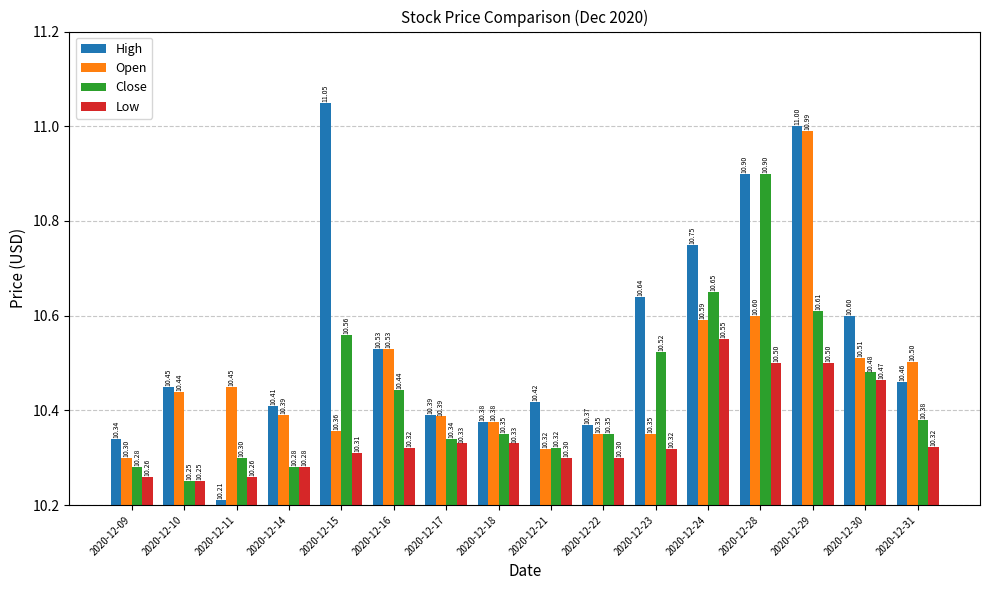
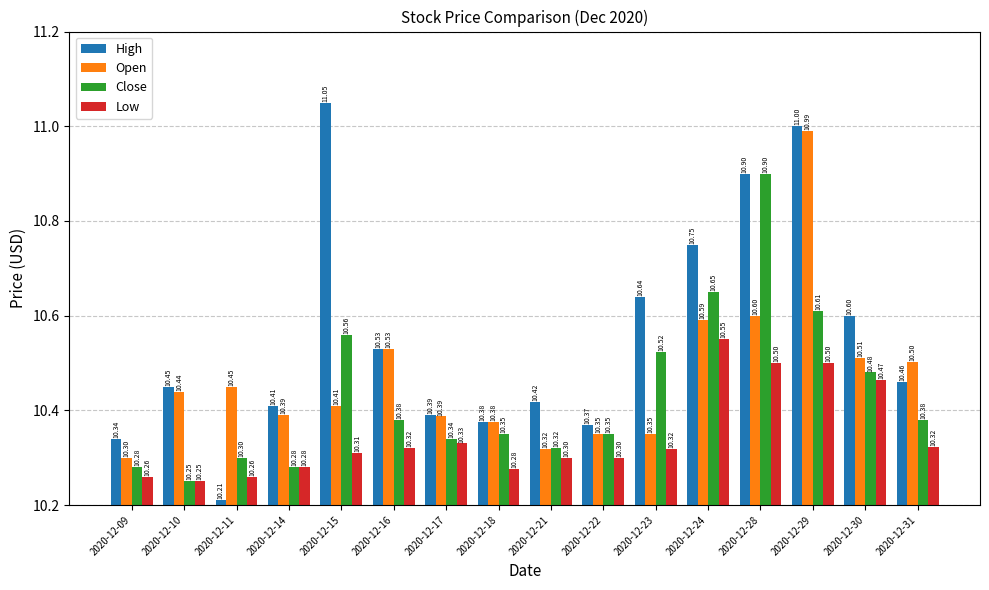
  {
    "High": {
      "2020-12-09": 10.34,
      "2020-12-10": 10.45,
      "2020-12-11": 10.21,
      "2020-12-14": 10.41,
      "2020-12-15": 11.05,
      "2020-12-16": 10.53,
      "2020-12-17": 10.39,
      "2020-12-18": 10.38,
      "2020-12-21": 10.42,
      "2020-12-22": 10.37,
      "2020-12-23": 10.64,
      "2020-12-24": 10.75,
      "2020-12-28": 10.90,
      "2020-12-29": 11.00,
      "2020-12-30": 10.60,
      "2020-12-31": 10.46
    },
    "Open": {
      "2020-12-09": 10.30,
      "2020-12-10": 10.44,
      "2020-12-11": 10.45,
      "2020-12-14": 10.39,
-     "2020-12-15": 10.36,
+     "2020-12-15": 10.41,
      "2020-12-16": 10.53,
      "2020-12-17": 10.39,
      "2020-12-18": 10.38,
      "2020-12-21": 10.32,
      "2020-12-22": 10.35,
      "2020-12-23": 10.35,
      "2020-12-24": 10.59,
      "2020-12-28": 10.60,
      "2020-12-29": 10.99,
      "2020-12-30": 10.51,
      "2020-12-31": 10.50
    },
    "Close": {
      "2020-12-09": 10.28,
      "2020-12-10": 10.25,
      "2020-12-11": 10.30,
      "2020-12-14": 10.28,
      "2020-12-15": 10.56,
-     "2020-12-16": 10.44,
+     "2020-12-16": 10.38,
      "2020-12-17": 10.34,
      "2020-12-18": 10.35,
      "2020-12-21": 10.32,
      "2020-12-22": 10.35,
      "2020-12-23": 10.52,
      "2020-12-24": 10.65,
      "2020-12-28": 10.90,
      "2020-12-29": 10.61,
      "2020-12-30": 10.48,
      "2020-12-31": 10.38
    },
    "Low": {
      "2020-12-09": 10.26,
      "2020-12-10": 10.25,
      "2020-12-11": 10.26,
      "2020-12-14": 10.28,
      "2020-12-15": 10.31,
      "2020-12-16": 10.32,
      "2020-12-17": 10.33,
-     "2020-12-18": 10.33,
+     "2020-12-18": 10.28,
      "2020-12-21": 10.30,
      "2020-12-22": 10.30,
      "2020-12-23": 10.32,
      "2020-12-24": 10.55,
      "2020-12-28": 10.50,
      "2020-12-29": 10.50,
      "2020-12-30": 10.47,
      "2020-12-31": 10.32
    }
  }
